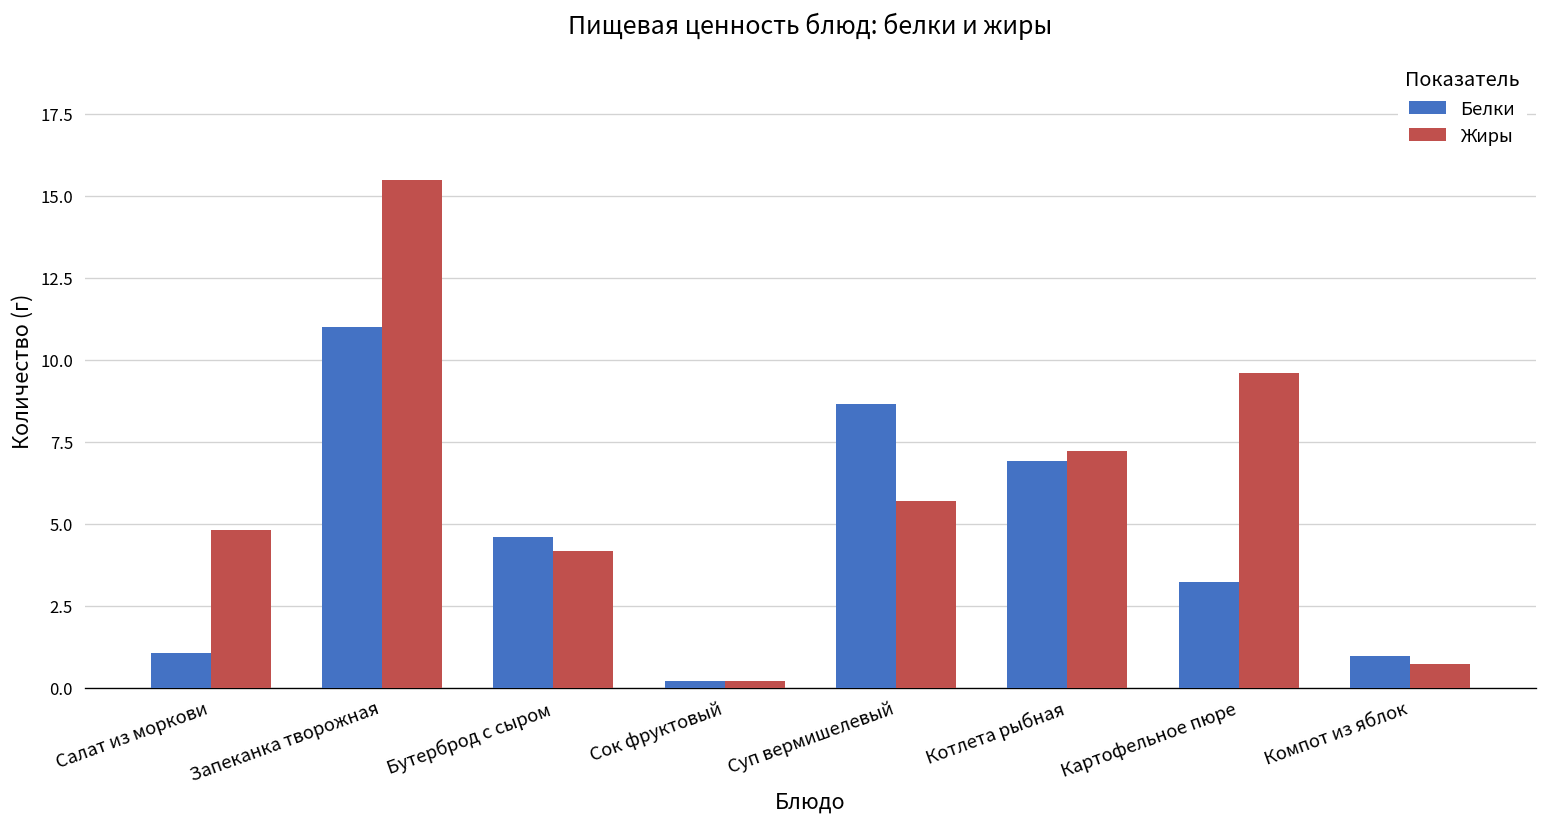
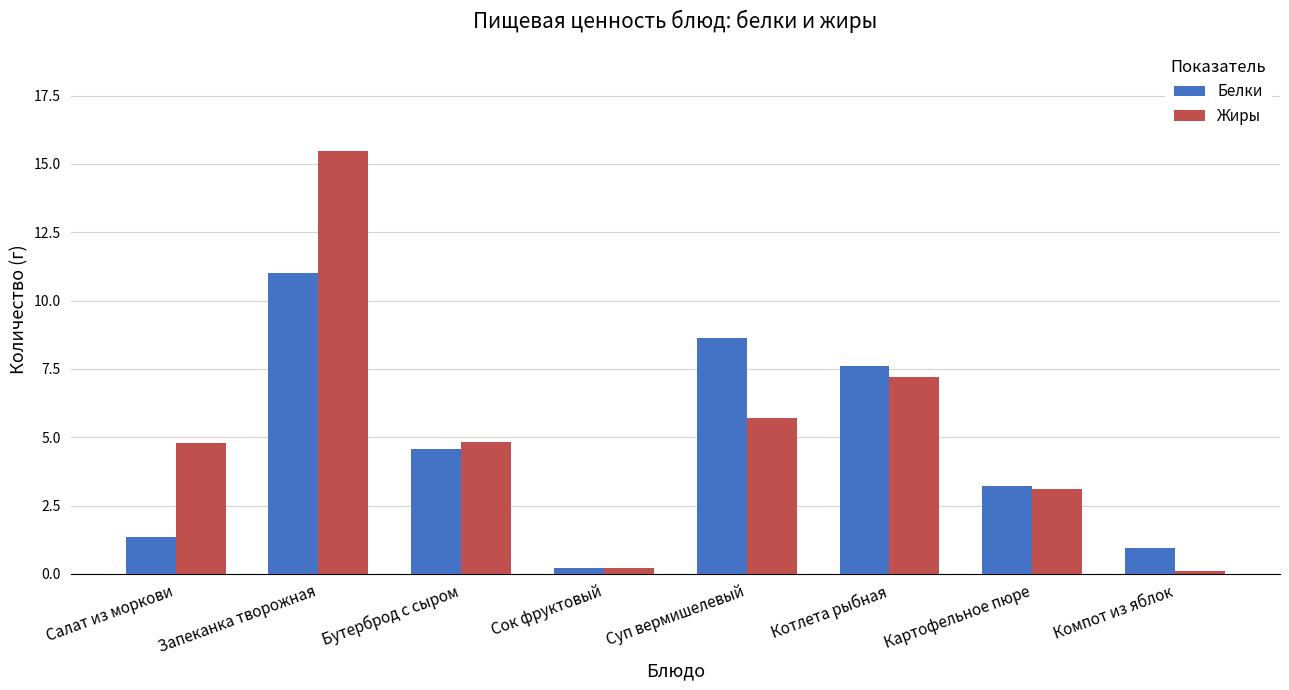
  {
    "Белки": {
-     "Салат из моркови": 1.1,
+     "Салат из моркови": 1.4,
      "Запеканка творожная": 11.0,
      "Бутерброд с сыром": 4.6,
      "Сок фруктовый": 0.2,
      "Суп вермишелевый": 8.6,
-     "Котлета рыбная": 6.9,
+     "Котлета рыбная": 7.6,
      "Картофельное пюре": 3.2,
      "Компот из яблок": 1.0
    },
    "Жиры": {
      "Салат из моркови": 4.8,
      "Запеканка творожная": 15.5,
-     "Бутерброд с сыром": 4.2,
+     "Бутерброд с сыром": 4.8,
      "Сок фруктовый": 0.2,
      "Суп вермишелевый": 5.7,
      "Котлета рыбная": 7.2,
-     "Картофельное пюре": 9.6,
-     "Компот из яблок": 0.7
+     "Картофельное пюре": 3.1,
+     "Компот из яблок": 0.1
    }
  }
